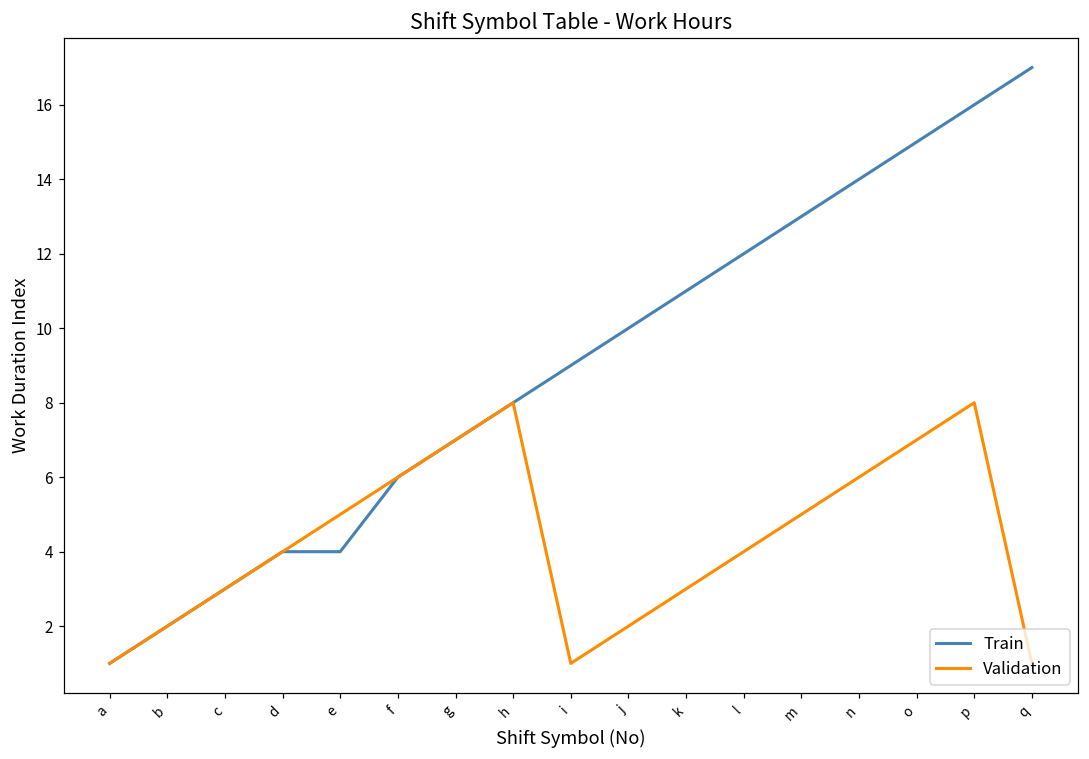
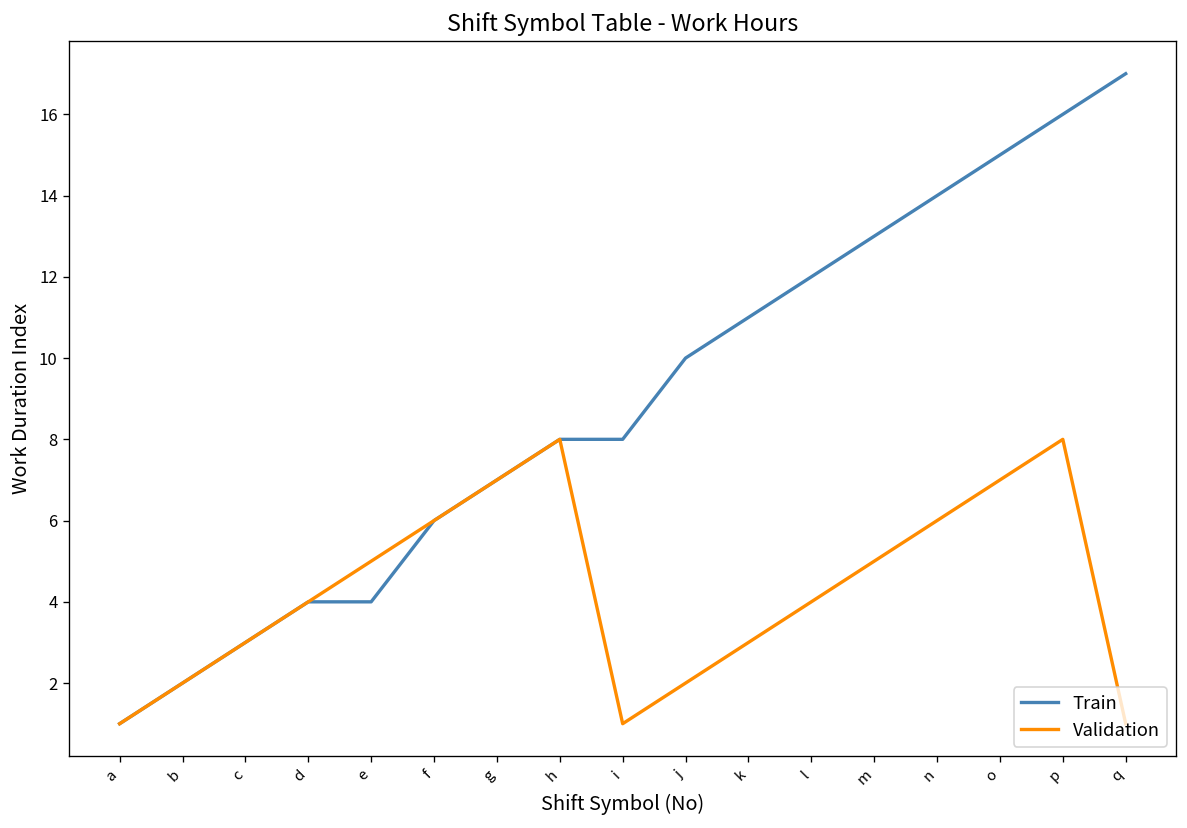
  {
    "Train": {
      "e": 4,
-     "i": 9,
+     "i": 8,
      "j": 10,
      "k": 11,
      "l": 12,
      "m": 13,
      "n": 14,
      "o": 15,
      "p": 16,
      "q": 17
    },
    "Validation": {
      "e": 5,
      "i": 1,
      "j": 2,
      "k": 3,
      "l": 4,
      "m": 5,
      "n": 6,
      "o": 7,
      "p": 8
    }
  }
